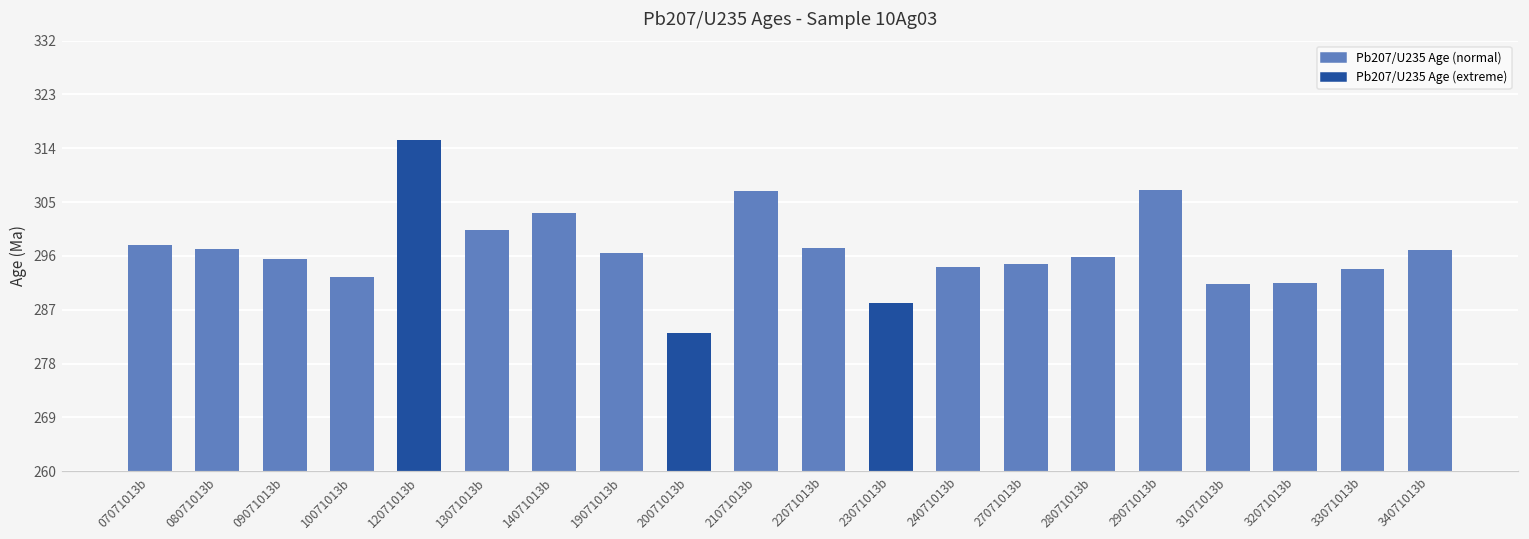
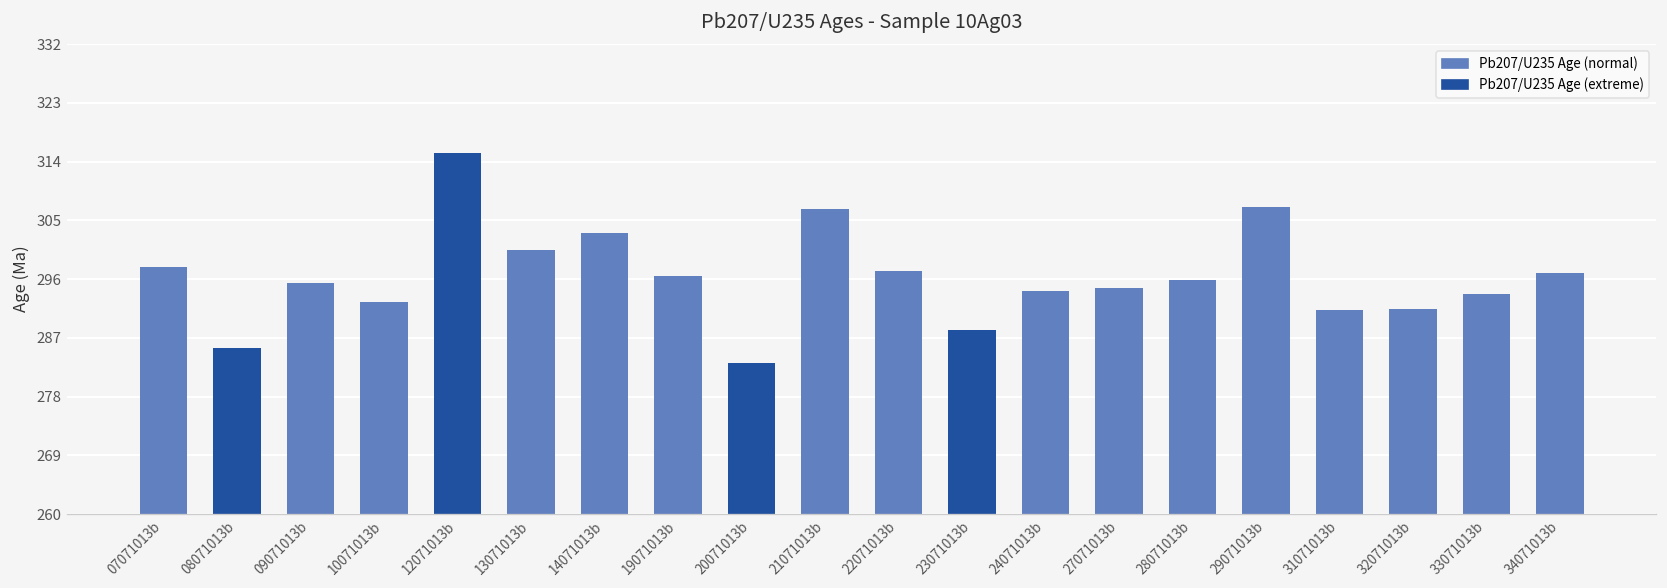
  {
    "07071013b": 298,
-   "08071013b": 297,
+   "08071013b": 285,
    "09071013b": 295,
    "10071013b": 293,
    "12071013b": 315,
    "13071013b": 300,
    "14071013b": 303,
    "19071013b": 297,
    "20071013b": 283,
    "21071013b": 307,
    "22071013b": 297,
    "23071013b": 288,
    "24071013b": 294,
    "27071013b": 295,
    "28071013b": 296,
    "29071013b": 307,
    "31071013b": 291,
    "32071013b": 291,
    "33071013b": 294,
    "34071013b": 297
  }
